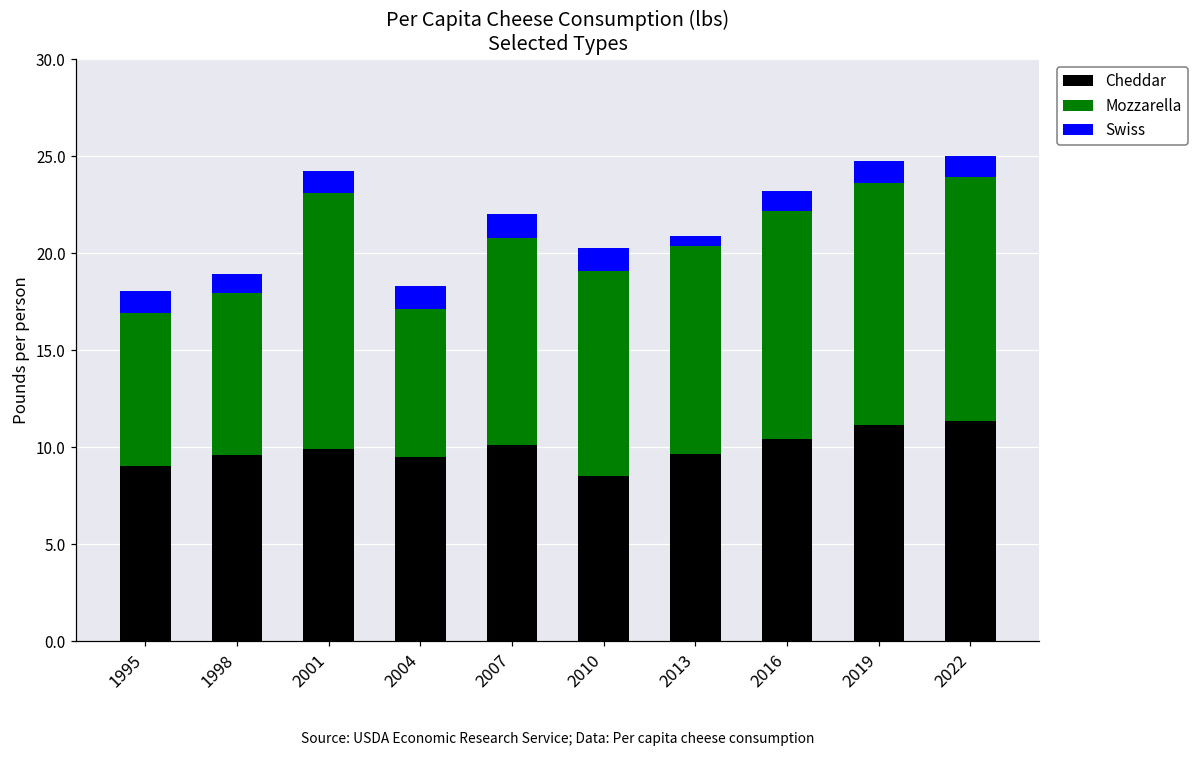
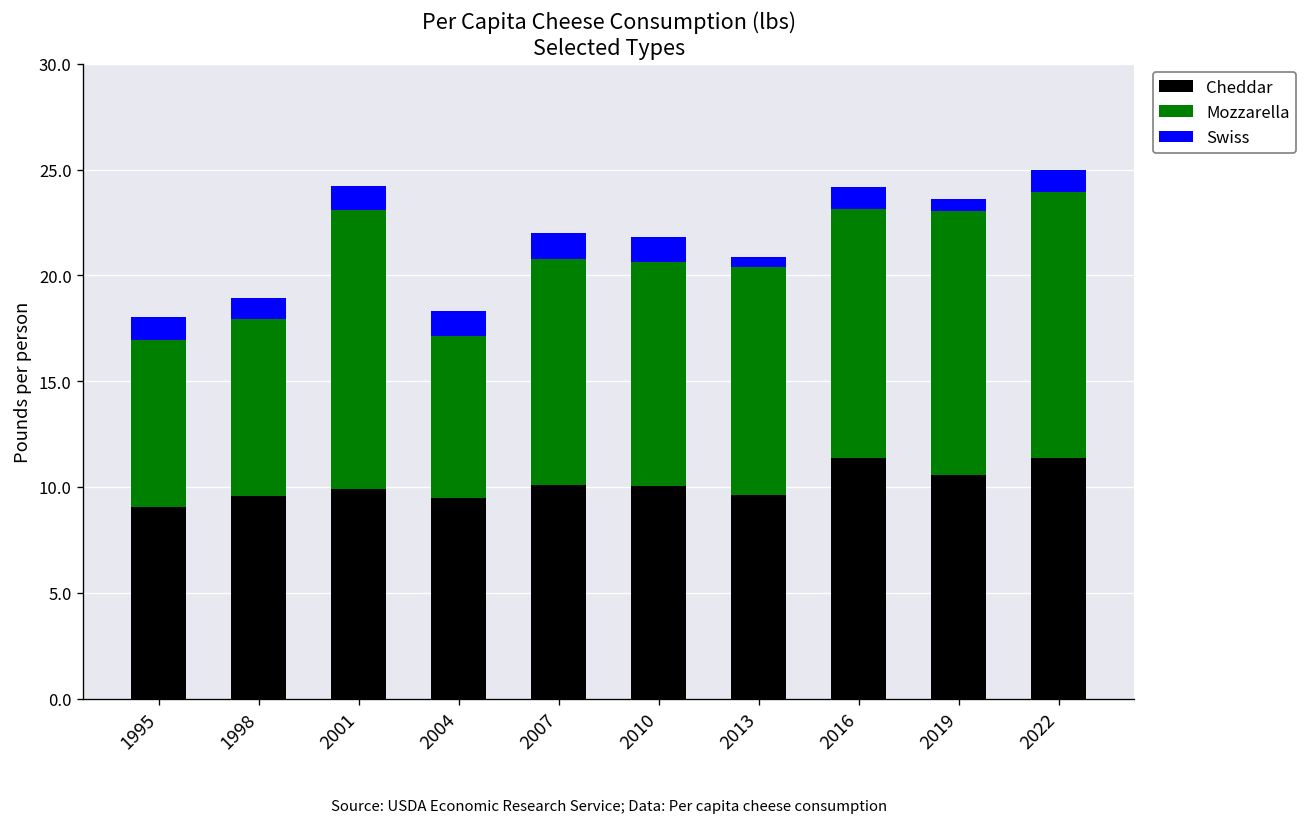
  {
    "Cheddar": {
      "1995": 9.0,
      "1998": 9.6,
      "2001": 9.9,
      "2004": 9.5,
      "2007": 10.1,
-     "2010": 8.5,
+     "2010": 10.1,
      "2013": 9.6,
-     "2016": 10.4,
-     "2019": 11.2,
+     "2016": 11.4,
+     "2019": 10.5,
      "2022": 11.4
    },
    "Mozzarella": {
      "1995": 7.9,
      "1998": 8.3,
      "2001": 13.2,
      "2004": 7.6,
      "2007": 10.7,
      "2010": 10.6,
      "2013": 10.7,
      "2016": 11.7,
      "2019": 12.5,
      "2022": 12.5
    },
    "Swiss": {
      "1995": 1.1,
      "1998": 1.0,
      "2001": 1.1,
      "2004": 1.2,
      "2007": 1.2,
      "2010": 1.2,
      "2013": 0.5,
      "2016": 1.1,
-     "2019": 1.1,
+     "2019": 0.6,
      "2022": 1.1
    }
  }
